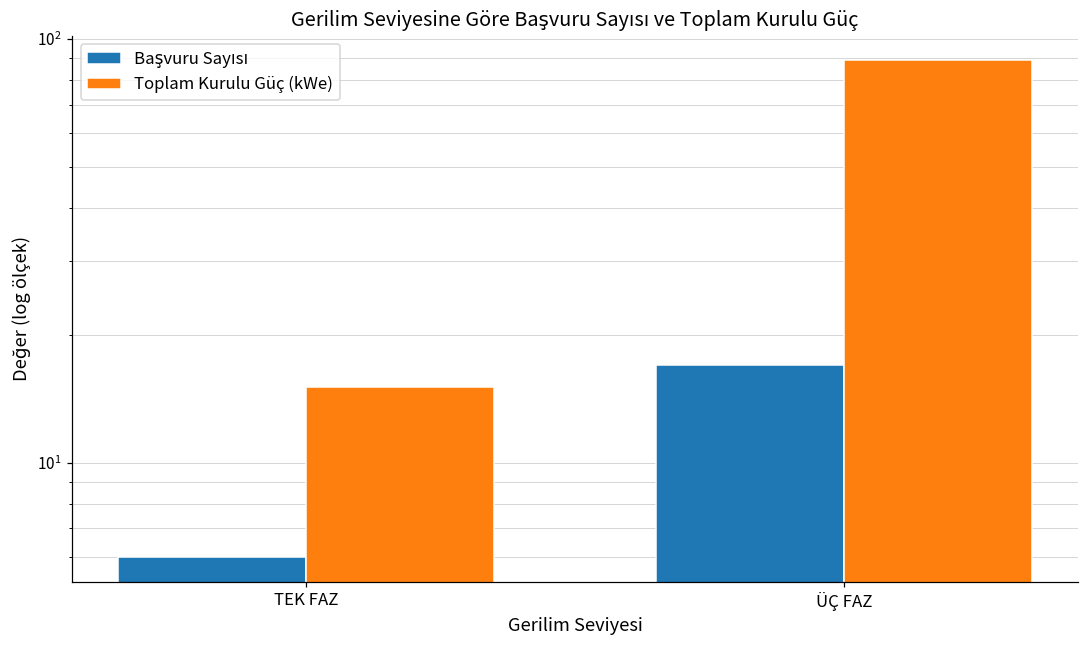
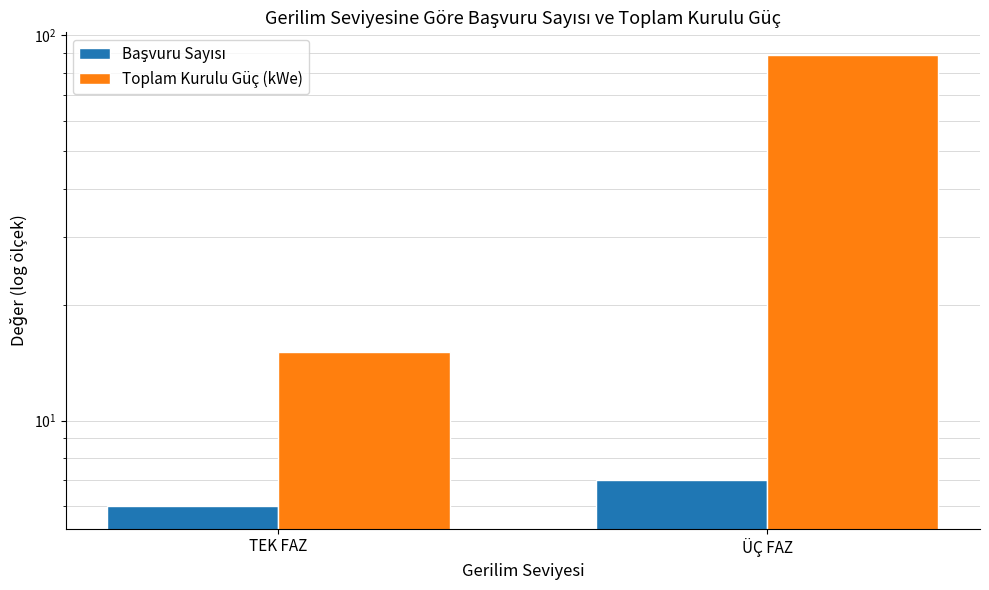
  {
    "Başvuru Sayısı": {
      "TEK FAZ": 6,
-     "ÜÇ FAZ": 17
+     "ÜÇ FAZ": 7
    },
    "Toplam Kurulu Güç (kWe)": {
      "TEK FAZ": 15,
      "ÜÇ FAZ": 89
    }
  }
